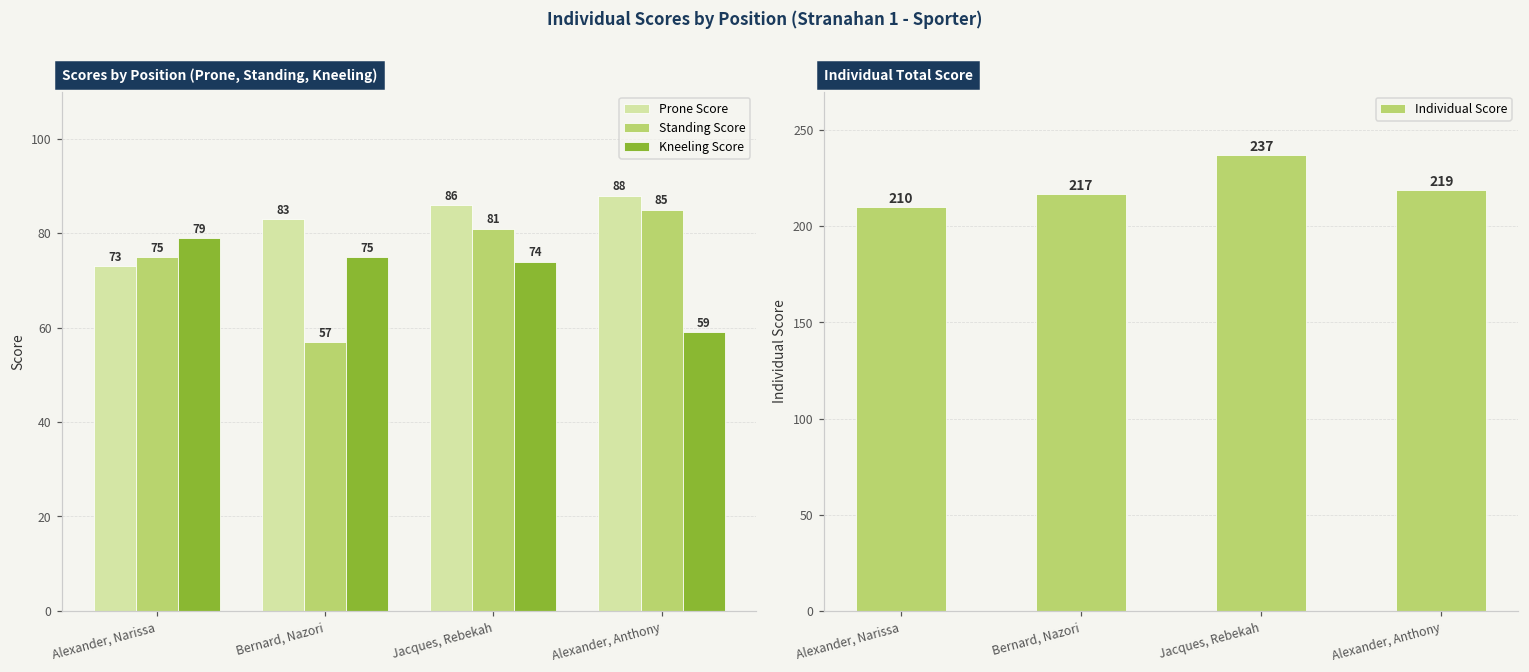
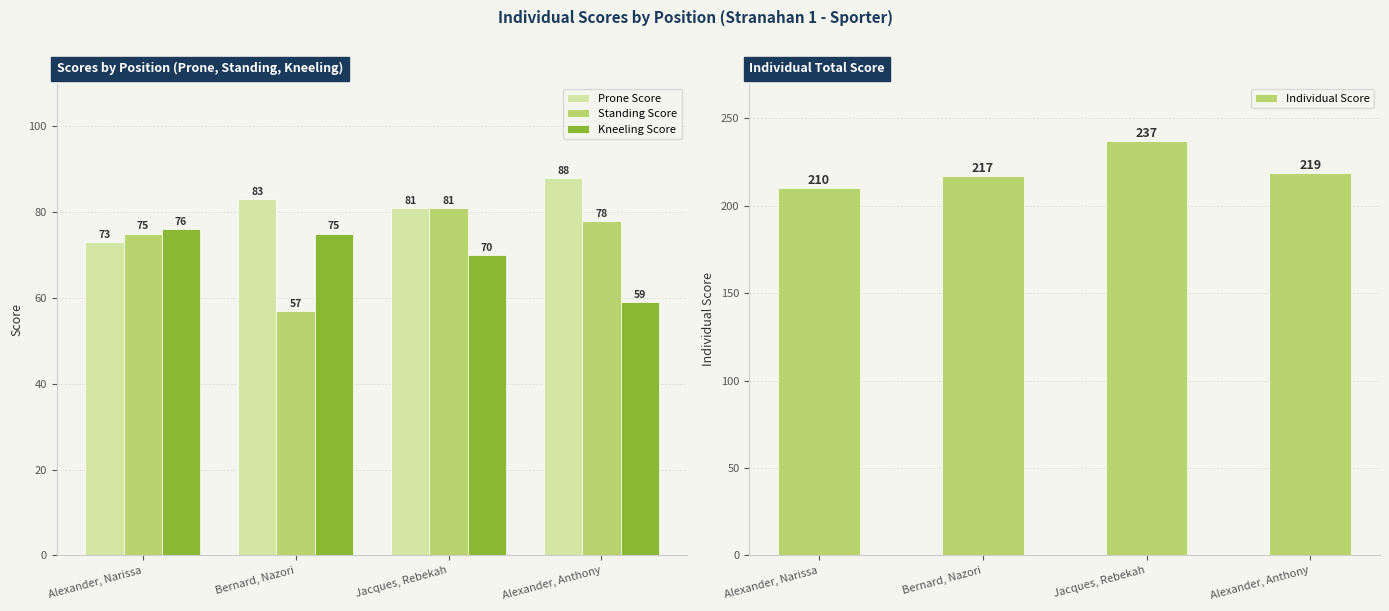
  {
    "Scores by Position (Prone, Standing, Kneeling)": {
      "Prone Score": {
        "Alexander, Narissa": 73,
        "Bernard, Nazori": 83,
-       "Jacques, Rebekah": 86,
+       "Jacques, Rebekah": 81,
        "Alexander, Anthony": 88
      },
      "Standing Score": {
        "Alexander, Narissa": 75,
        "Bernard, Nazori": 57,
        "Jacques, Rebekah": 81,
-       "Alexander, Anthony": 85
+       "Alexander, Anthony": 78
      },
      "Kneeling Score": {
-       "Alexander, Narissa": 79,
+       "Alexander, Narissa": 76,
        "Bernard, Nazori": 75,
-       "Jacques, Rebekah": 74,
+       "Jacques, Rebekah": 70,
        "Alexander, Anthony": 59
      }
    },
    "Individual Total Score": {
      "Alexander, Narissa": 210,
      "Bernard, Nazori": 217,
      "Jacques, Rebekah": 237,
      "Alexander, Anthony": 219
    }
  }
